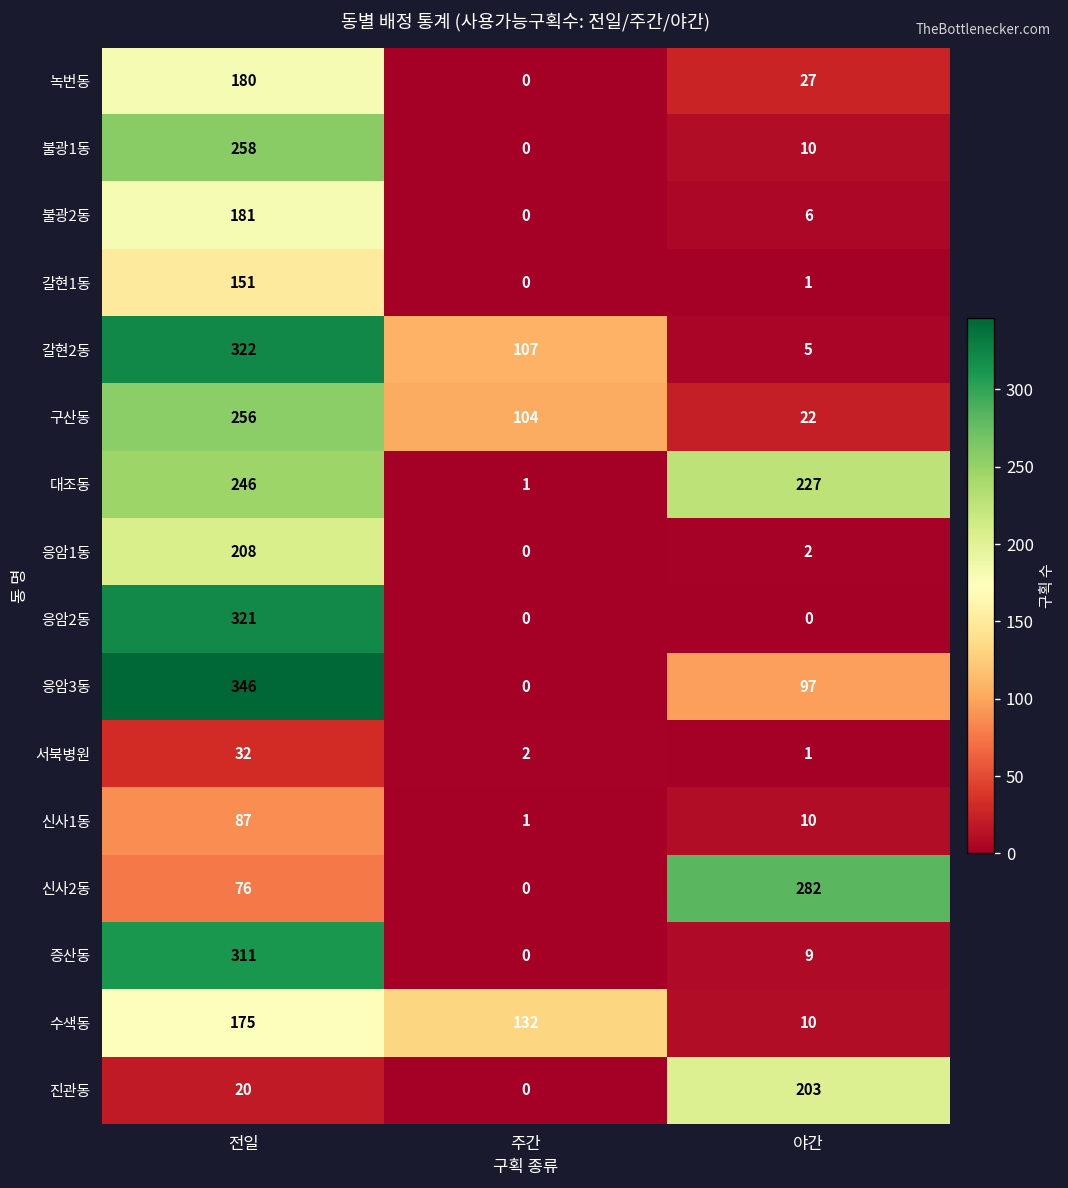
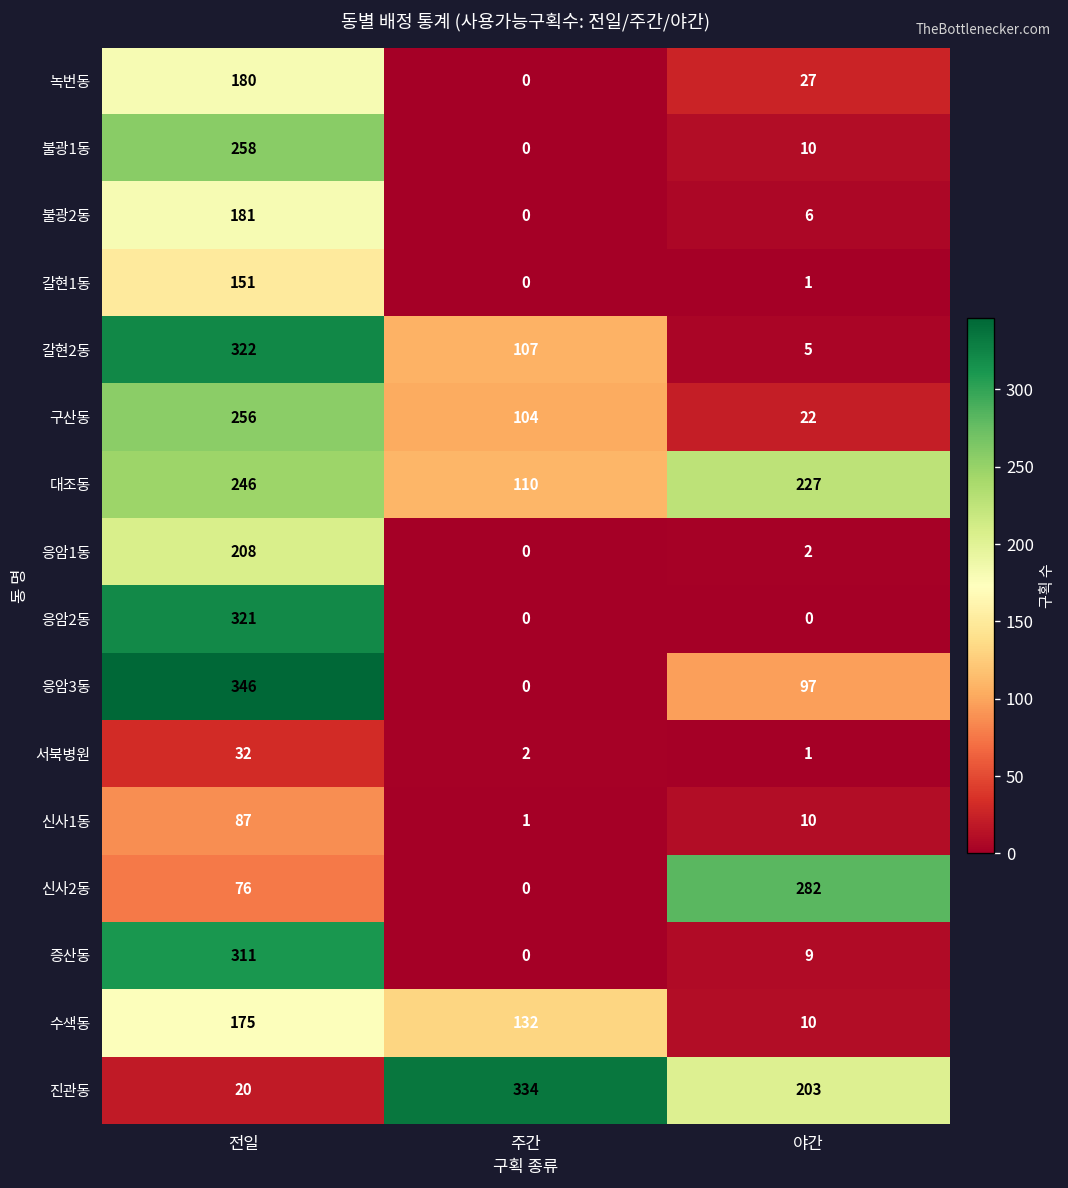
  {
    "녹번동": {
      "전일": 180,
      "주간": 0,
      "야간": 27
    },
    "불광1동": {
      "전일": 258,
      "주간": 0,
      "야간": 10
    },
    "불광2동": {
      "전일": 181,
      "주간": 0,
      "야간": 6
    },
    "갈현1동": {
      "전일": 151,
      "주간": 0,
      "야간": 1
    },
    "갈현2동": {
      "전일": 322,
      "주간": 107,
      "야간": 5
    },
    "구산동": {
      "전일": 256,
      "주간": 104,
      "야간": 22
    },
    "대조동": {
      "전일": 246,
-     "주간": 1,
+     "주간": 110,
      "야간": 227
    },
    "응암1동": {
      "전일": 208,
      "주간": 0,
      "야간": 2
    },
    "응암2동": {
      "전일": 321,
      "주간": 0,
      "야간": 0
    },
    "응암3동": {
      "전일": 346,
      "주간": 0,
      "야간": 97
    },
    "서북병원": {
      "전일": 32,
      "주간": 2,
      "야간": 1
    },
    "신사1동": {
      "전일": 87,
      "주간": 1,
      "야간": 10
    },
    "신사2동": {
      "전일": 76,
      "주간": 0,
      "야간": 282
    },
    "증산동": {
      "전일": 311,
      "주간": 0,
      "야간": 9
    },
    "수색동": {
      "전일": 175,
      "주간": 132,
      "야간": 10
    },
    "진관동": {
      "전일": 20,
-     "주간": 0,
+     "주간": 334,
      "야간": 203
    }
  }
